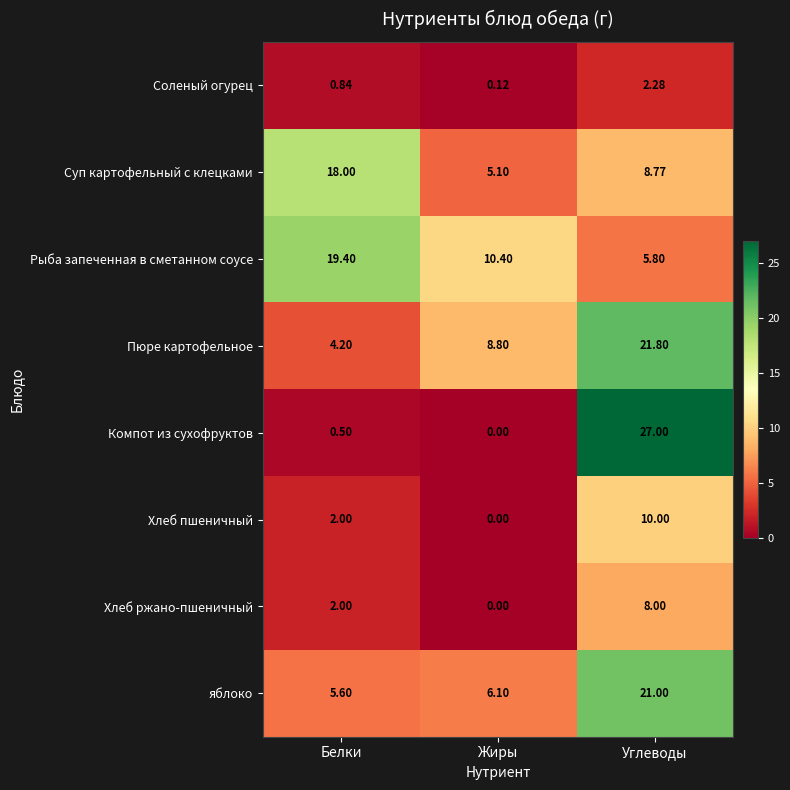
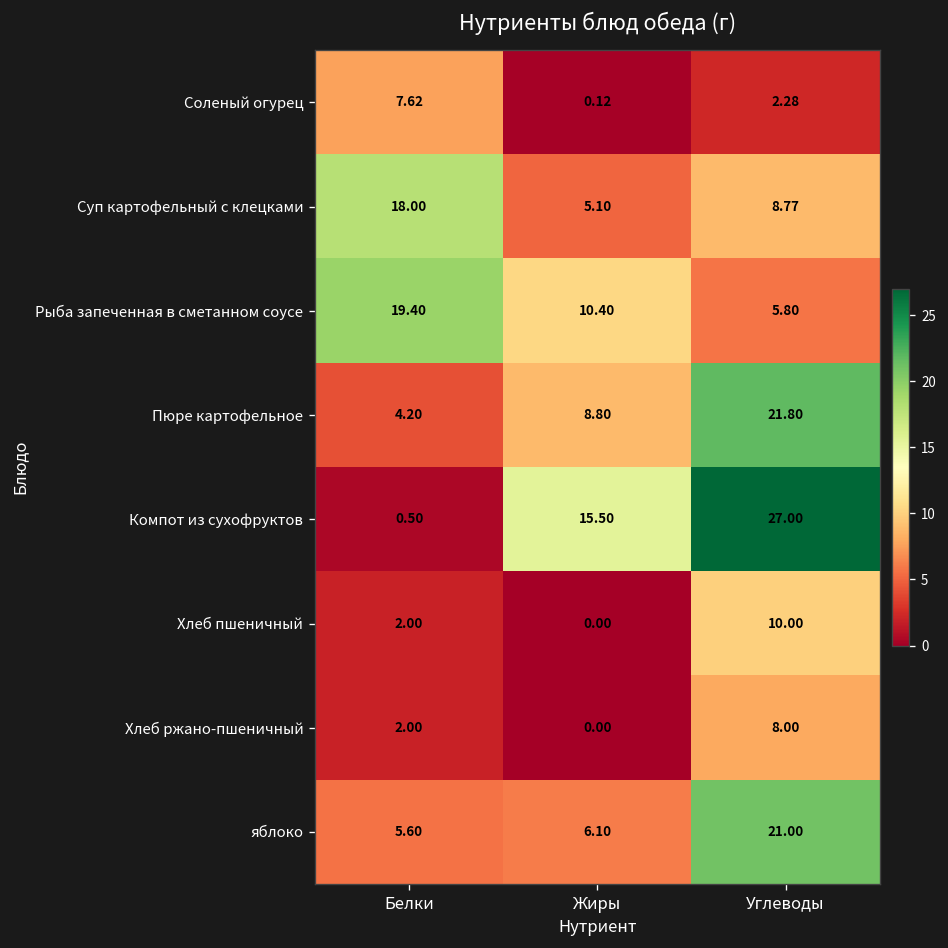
  {
    "Соленый огурец": {
-     "Белки": 0.84,
+     "Белки": 7.62,
      "Жиры": 0.12,
      "Углеводы": 2.28
    },
    "Суп картофельный с клецками": {
      "Белки": 18.00,
      "Жиры": 5.10,
      "Углеводы": 8.77
    },
    "Рыба запеченная в сметанном соусе": {
      "Белки": 19.40,
      "Жиры": 10.40,
      "Углеводы": 5.80
    },
    "Пюре картофельное": {
      "Белки": 4.20,
      "Жиры": 8.80,
      "Углеводы": 21.80
    },
    "Компот из сухофруктов": {
      "Белки": 0.50,
-     "Жиры": 0.00,
+     "Жиры": 15.50,
      "Углеводы": 27.00
    },
    "Хлеб пшеничный": {
      "Белки": 2.00,
      "Жиры": 0.00,
      "Углеводы": 10.00
    },
    "Хлеб ржано-пшеничный": {
      "Белки": 2.00,
      "Жиры": 0.00,
      "Углеводы": 8.00
    },
    "яблоко": {
      "Белки": 5.60,
      "Жиры": 6.10,
      "Углеводы": 21.00
    }
  }
